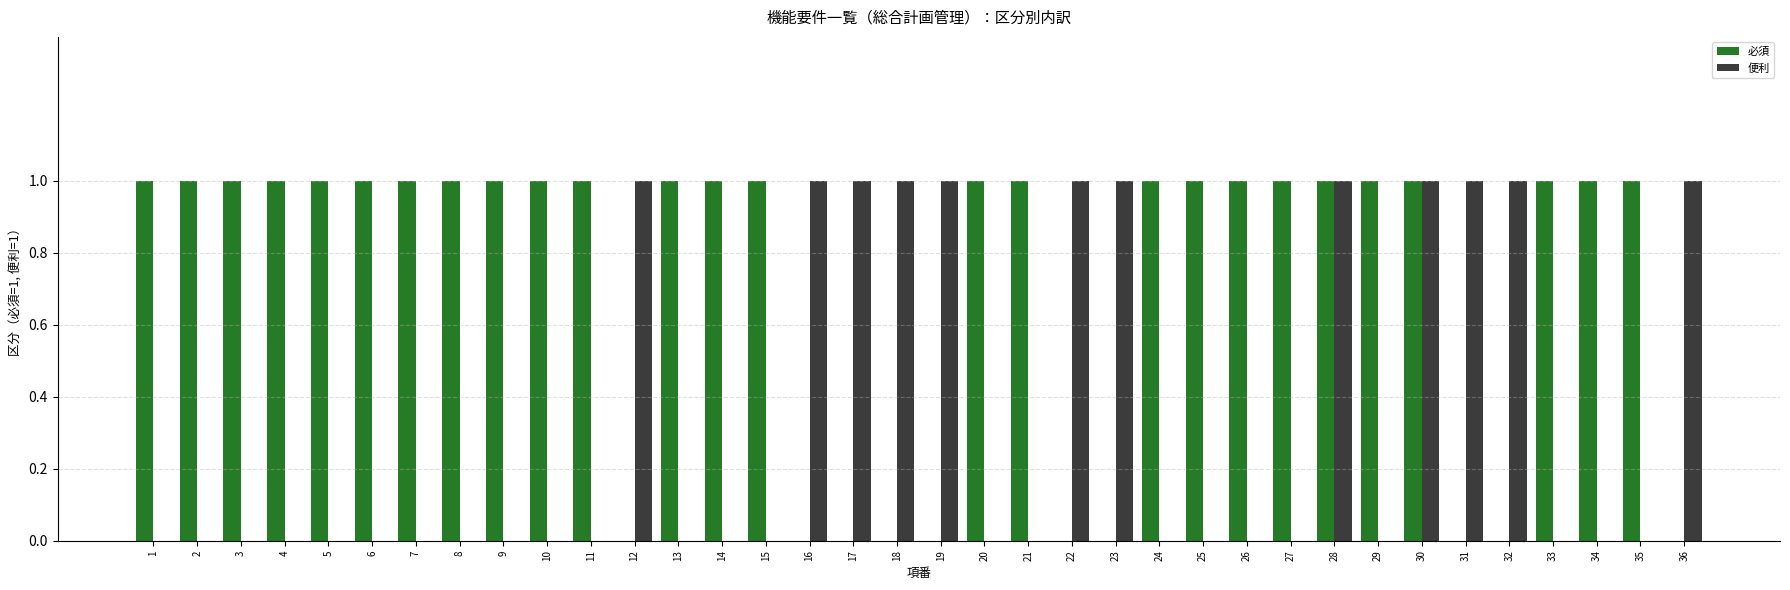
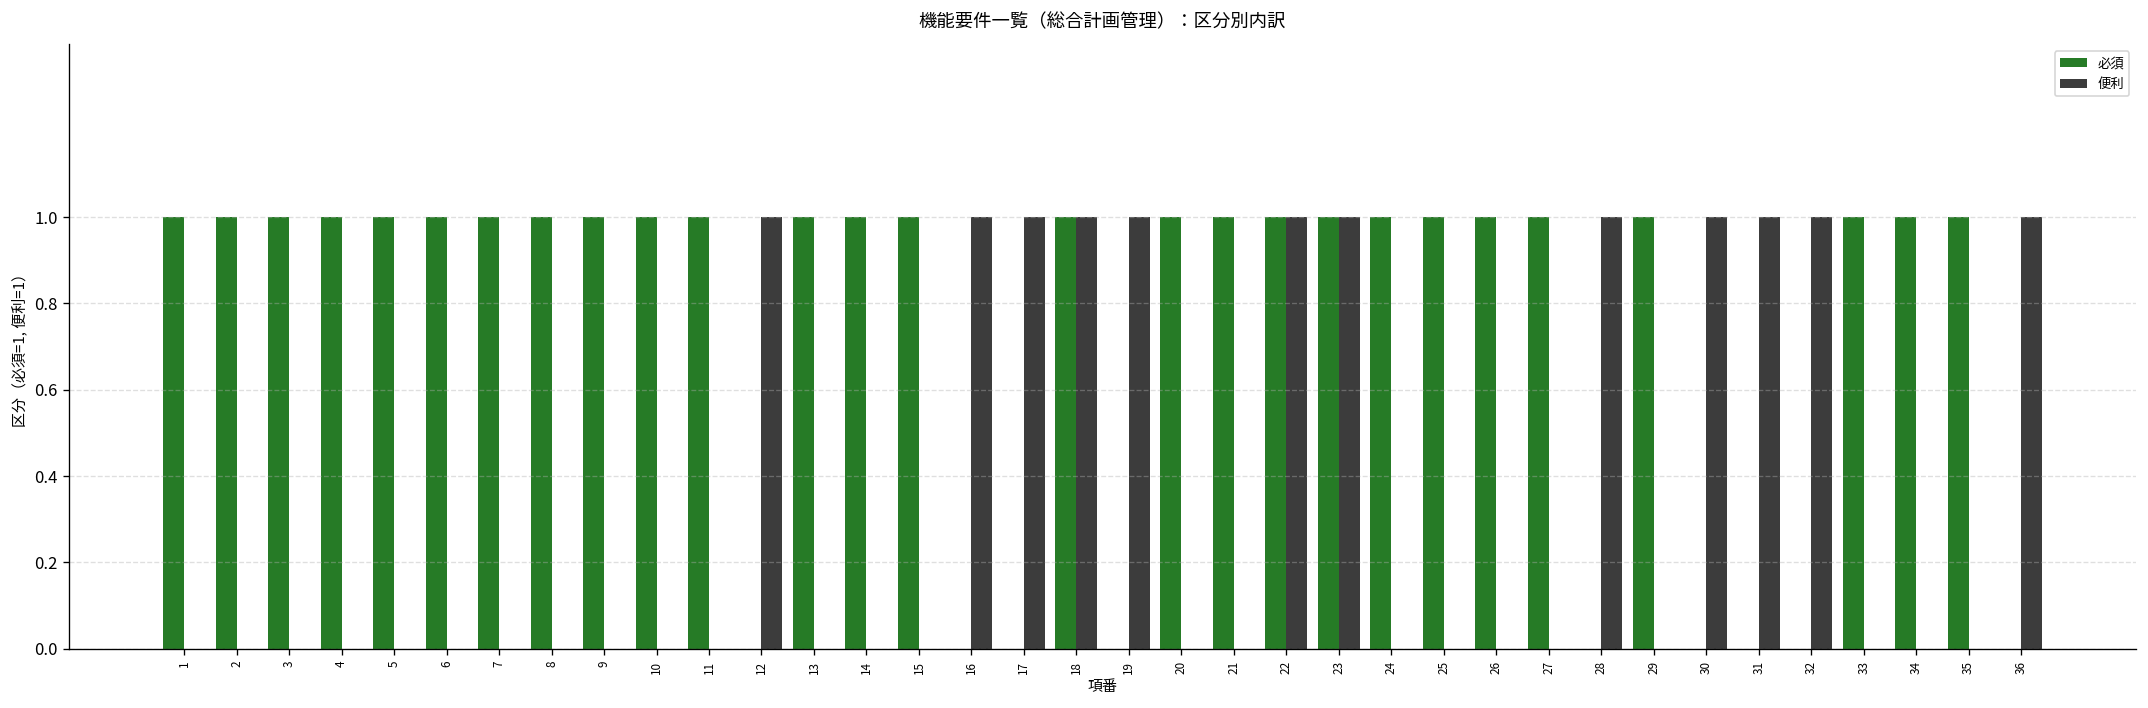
  {
    "必須": {
      "1": 1,
      "2": 1,
      "3": 1,
      "4": 1,
      "5": 1,
      "6": 1,
      "7": 1,
      "8": 1,
      "9": 1,
      "10": 1,
      "11": 1,
      "12": 0,
      "13": 1,
      "14": 1,
      "15": 1,
      "16": 0,
      "17": 0,
-     "18": 0,
+     "18": 1,
      "19": 0,
      "20": 1,
      "21": 1,
-     "22": 0,
-     "23": 0,
+     "22": 1,
+     "23": 1,
      "24": 1,
      "25": 1,
      "26": 1,
      "27": 1,
-     "28": 1,
+     "28": 0,
      "29": 1,
-     "30": 1,
+     "30": 0,
      "31": 0,
      "32": 0,
      "33": 1,
      "34": 1,
      "35": 1,
      "36": 0
    },
    "便利": {
      "1": 0,
      "2": 0,
      "3": 0,
      "4": 0,
      "5": 0,
      "6": 0,
      "7": 0,
      "8": 0,
      "9": 0,
      "10": 0,
      "11": 0,
      "12": 1,
      "13": 0,
      "14": 0,
      "15": 0,
      "16": 1,
      "17": 1,
      "18": 1,
      "19": 1,
      "20": 0,
      "21": 0,
      "22": 1,
      "23": 1,
      "24": 0,
      "25": 0,
      "26": 0,
      "27": 0,
      "28": 1,
      "29": 0,
      "30": 1,
      "31": 1,
      "32": 1,
      "33": 0,
      "34": 0,
      "35": 0,
      "36": 1
    }
  }
